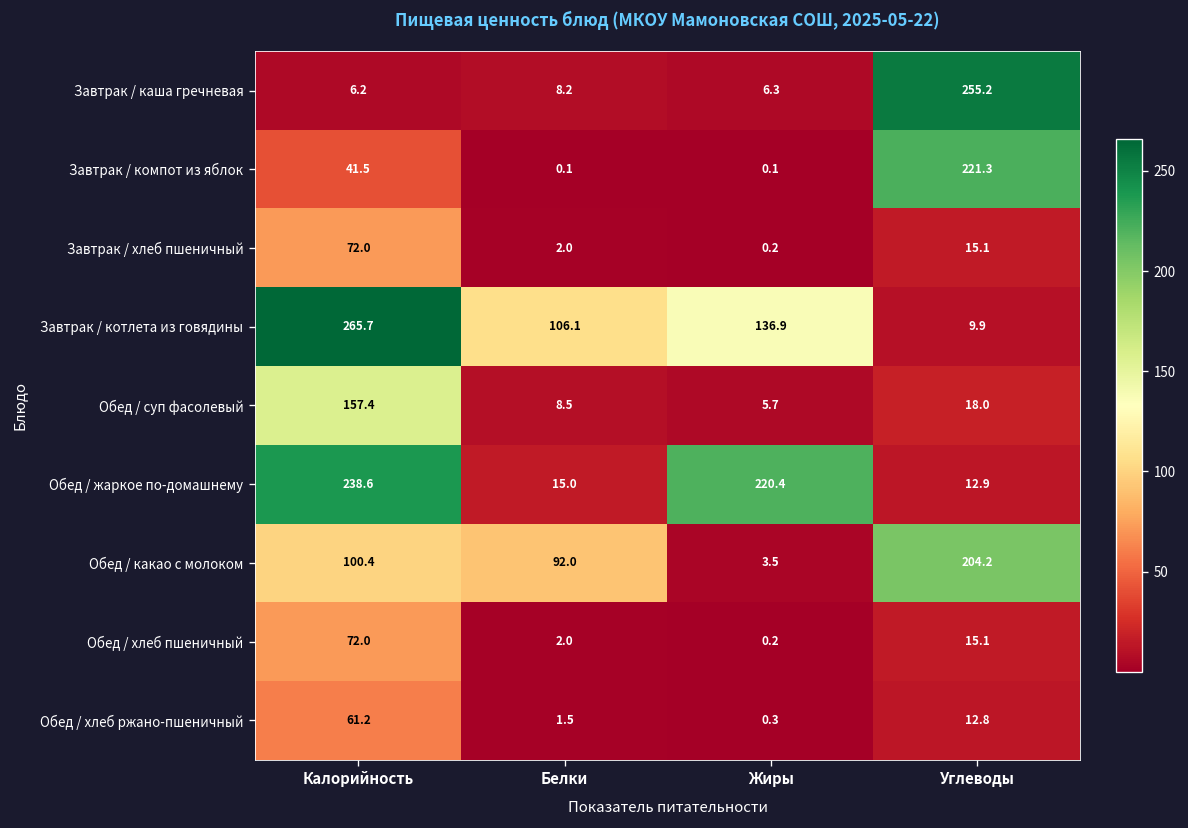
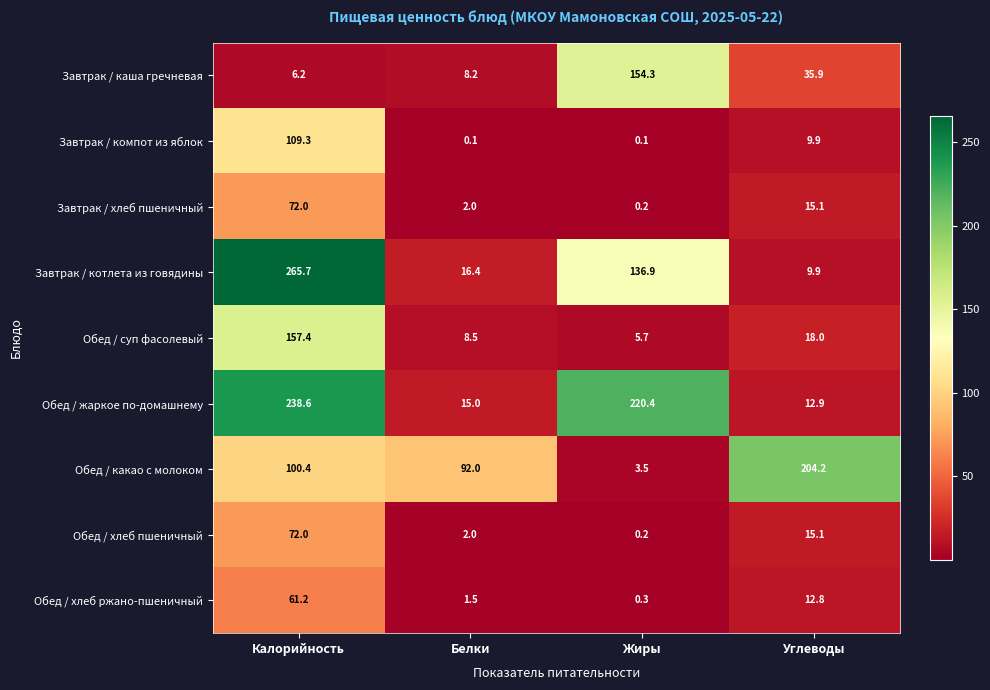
  {
    "Завтрак / каша гречневая": {
      "Калорийность": 6.2,
      "Белки": 8.2,
-     "Жиры": 6.3,
-     "Углеводы": 255.2
+     "Жиры": 154.3,
+     "Углеводы": 35.9
    },
    "Завтрак / компот из яблок": {
-     "Калорийность": 41.5,
+     "Калорийность": 109.3,
      "Белки": 0.1,
      "Жиры": 0.1,
-     "Углеводы": 221.3
+     "Углеводы": 9.9
    },
    "Завтрак / хлеб пшеничный": {
      "Калорийность": 72.0,
      "Белки": 2.0,
      "Жиры": 0.2,
      "Углеводы": 15.1
    },
    "Завтрак / котлета из говядины": {
      "Калорийность": 265.7,
-     "Белки": 106.1,
+     "Белки": 16.4,
      "Жиры": 136.9,
      "Углеводы": 9.9
    },
    "Обед / суп фасолевый": {
      "Калорийность": 157.4,
      "Белки": 8.5,
      "Жиры": 5.7,
      "Углеводы": 18.0
    },
    "Обед / жаркое по-домашнему": {
      "Калорийность": 238.6,
      "Белки": 15.0,
      "Жиры": 220.4,
      "Углеводы": 12.9
    },
    "Обед / какао с молоком": {
      "Калорийность": 100.4,
      "Белки": 92.0,
      "Жиры": 3.5,
      "Углеводы": 204.2
    },
    "Обед / хлеб пшеничный": {
      "Калорийность": 72.0,
      "Белки": 2.0,
      "Жиры": 0.2,
      "Углеводы": 15.1
    },
    "Обед / хлеб ржано-пшеничный": {
      "Калорийность": 61.2,
      "Белки": 1.5,
      "Жиры": 0.3,
      "Углеводы": 12.8
    }
  }
